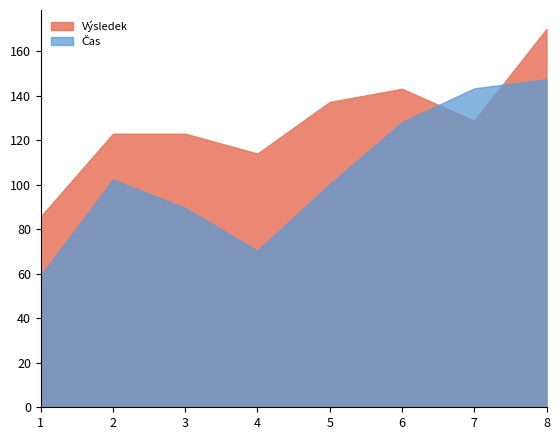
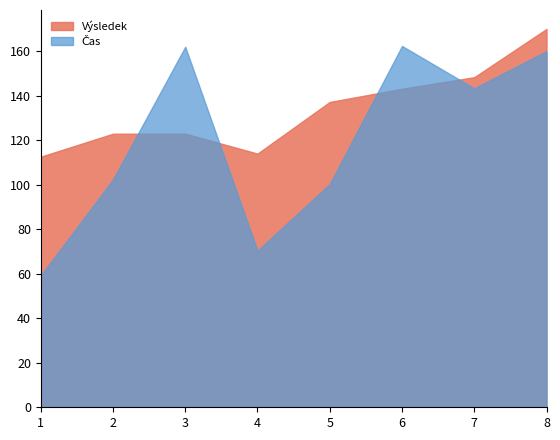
  {
    "Výsledek": {
-     "1": 86,
+     "1": 113,
      "2": 123,
      "3": 123,
      "4": 114,
      "5": 137,
      "6": 143,
-     "7": 129,
+     "7": 148,
      "8": 170
    },
    "Čas": {
      "1": 59,
      "2": 102,
-     "3": 90,
+     "3": 162,
      "4": 70,
      "5": 100,
-     "6": 128,
+     "6": 162,
      "7": 143,
-     "8": 147
+     "8": 160
    }
  }
